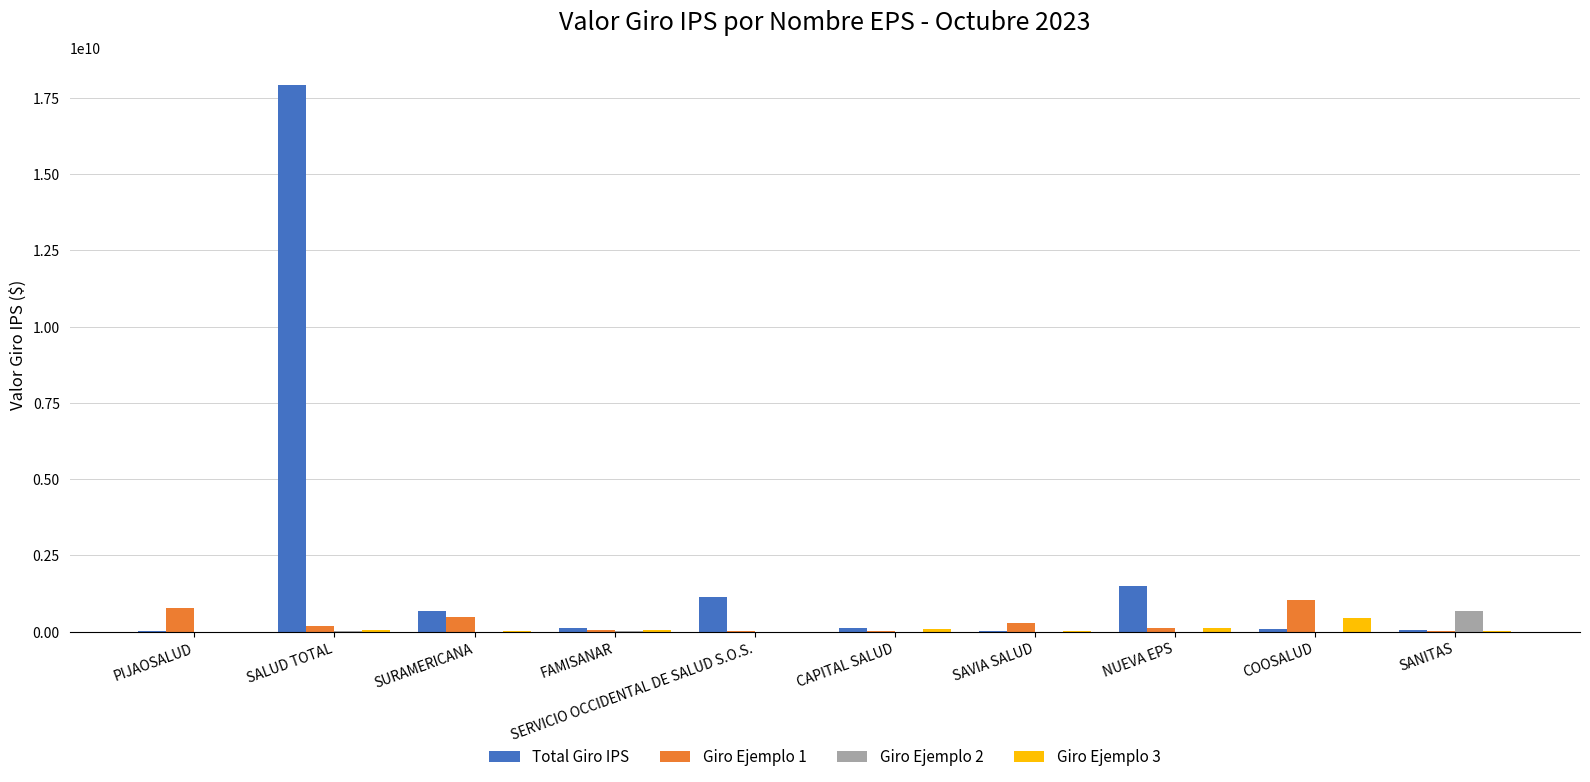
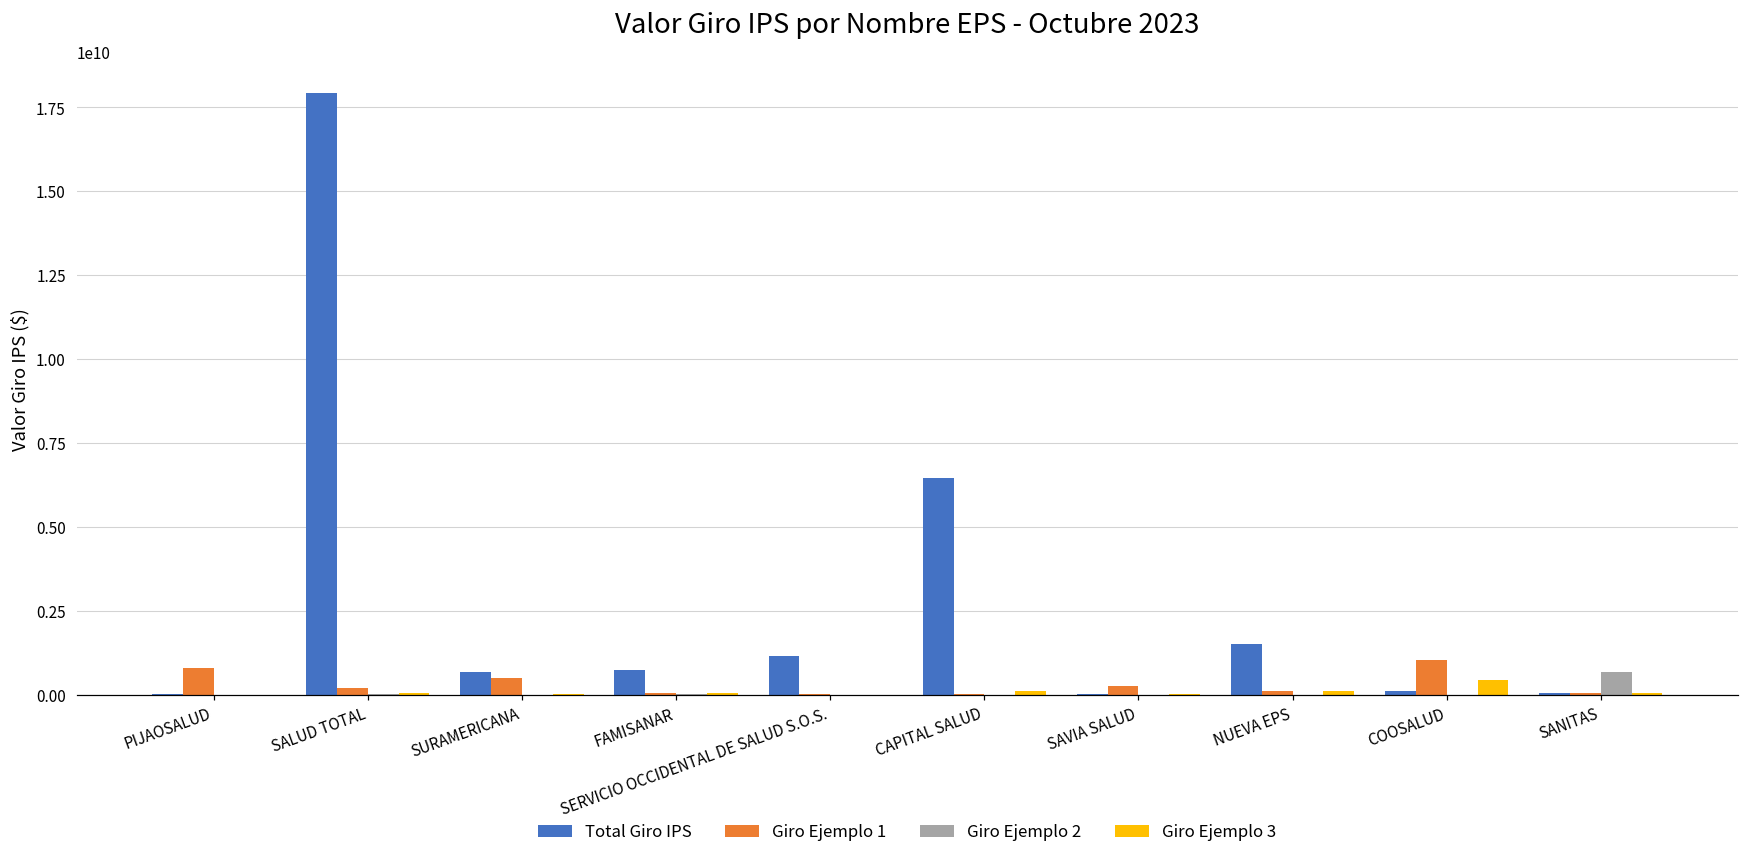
  {
    "Total Giro IPS": {
      "SALUD TOTAL": 17900000000,
      "SURAMERICANA": 700000000,
-     "FAMISANAR": 100000000,
+     "FAMISANAR": 700000000,
      "SERVICIO OCCIDENTAL DE SALUD S.O.S.": 1100000000,
-     "CAPITAL SALUD": 100000000,
+     "CAPITAL SALUD": 6500000000,
      "NUEVA EPS": 1500000000,
      "COOSALUD": 100000000
    },
    "Giro Ejemplo 1": {
      "PIJAOSALUD": 800000000,
      "SALUD TOTAL": 200000000,
      "SURAMERICANA": 500000000,
      "SAVIA SALUD": 300000000,
      "NUEVA EPS": 100000000,
      "COOSALUD": 1000000000
    },
    "Giro Ejemplo 2": {
      "PIJAOSALUD": 0,
      "SERVICIO OCCIDENTAL DE SALUD S.O.S.": 0,
      "CAPITAL SALUD": 0,
      "SAVIA SALUD": 0,
      "NUEVA EPS": 0,
      "COOSALUD": 0,
      "SANITAS": 700000000
    },
    "Giro Ejemplo 3": {
      "PIJAOSALUD": 0,
      "SERVICIO OCCIDENTAL DE SALUD S.O.S.": 0,
      "CAPITAL SALUD": 100000000,
      "NUEVA EPS": 100000000,
      "COOSALUD": 400000000
    }
  }
